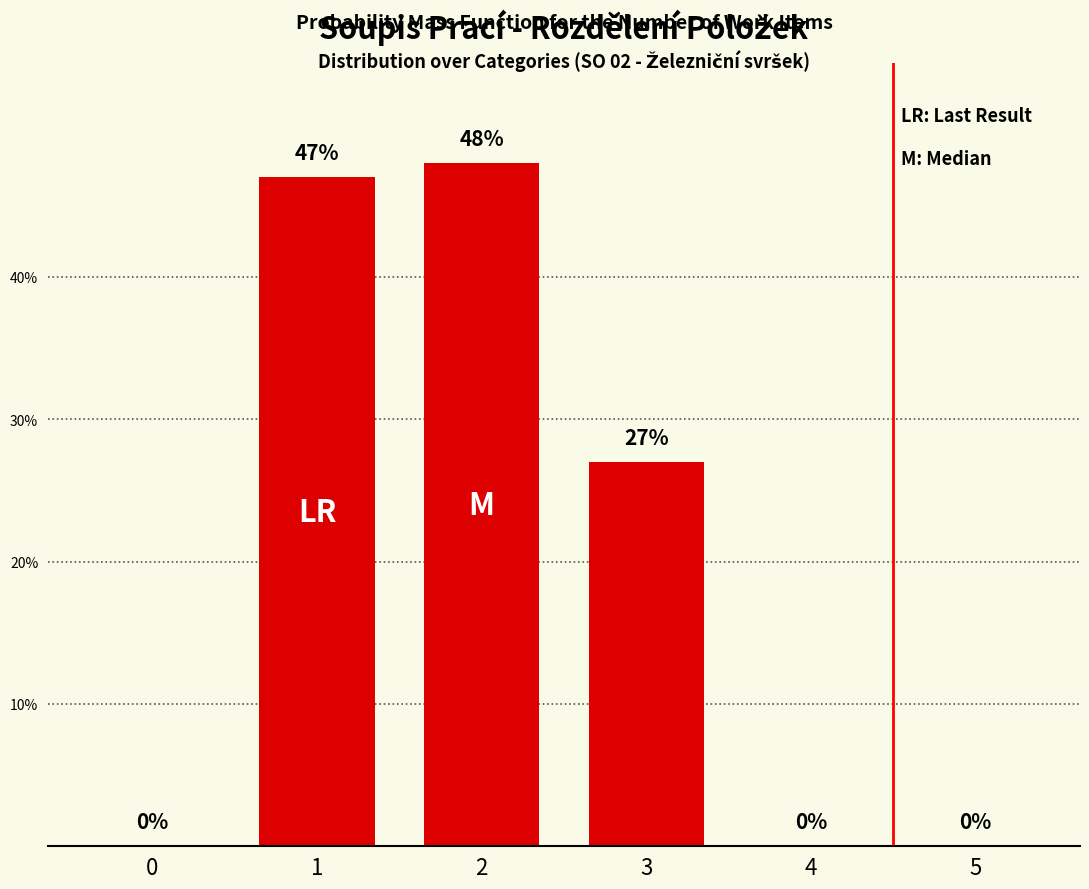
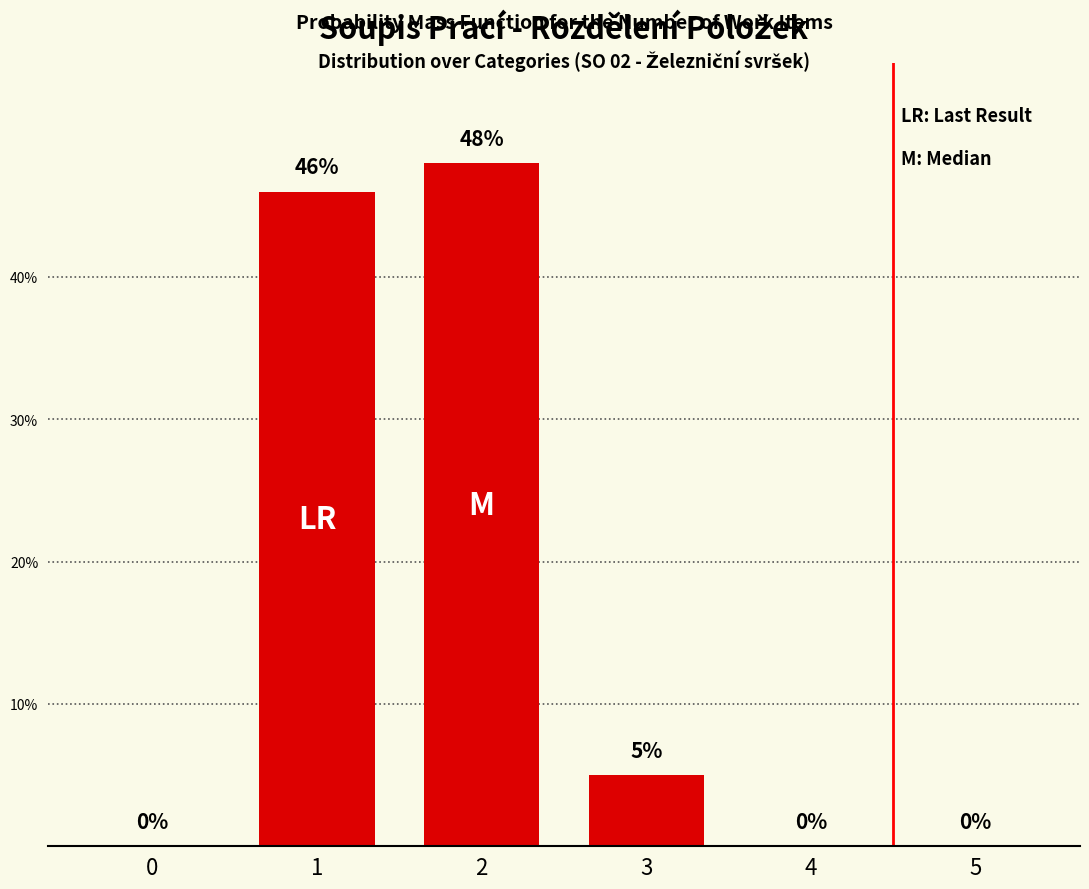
  {
    "0": "0%",
-   "1": "47%",
+   "1": "46%",
    "2": "48%",
-   "3": "27%",
+   "3": "5%",
    "4": "0%",
    "5": "0%"
  }
